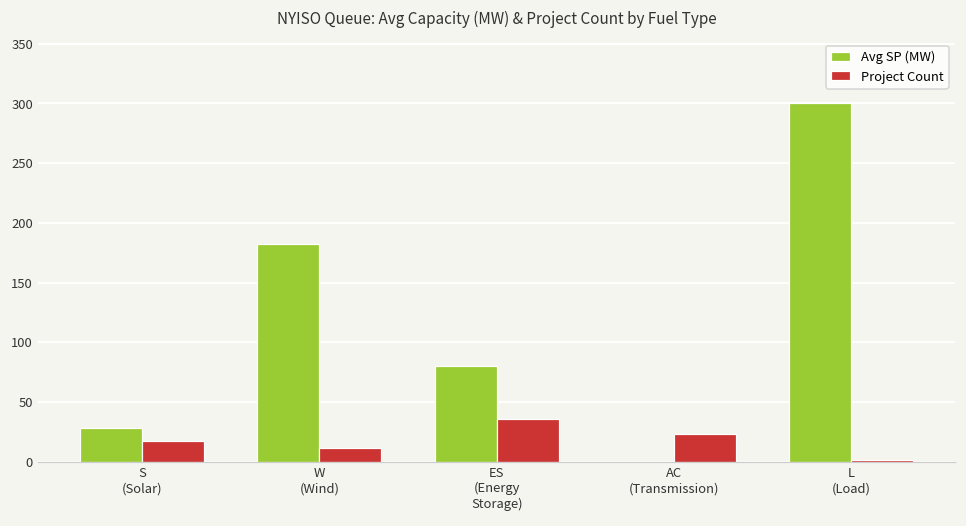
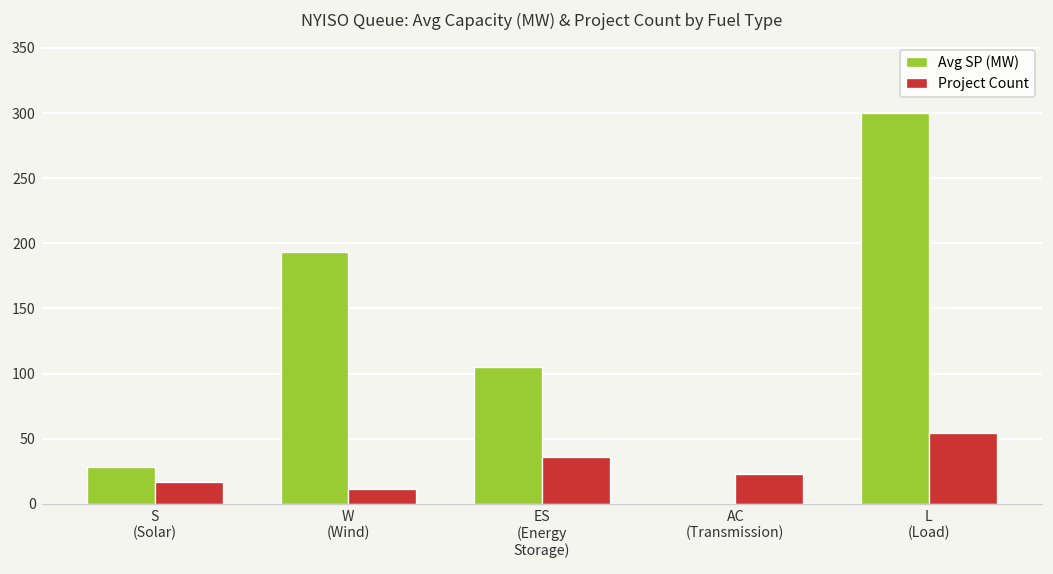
  {
    "Avg SP (MW)": {
      "S (Solar)": 28,
-     "W (Wind)": 182,
-     "ES (Energy Storage)": 80,
+     "W (Wind)": 193,
+     "ES (Energy Storage)": 105,
      "AC (Transmission)": 0,
      "L (Load)": 300
    },
    "Project Count": {
      "S (Solar)": 17,
      "W (Wind)": 11,
      "ES (Energy Storage)": 36,
      "AC (Transmission)": 23,
-     "L (Load)": 1
+     "L (Load)": 54
    }
  }
